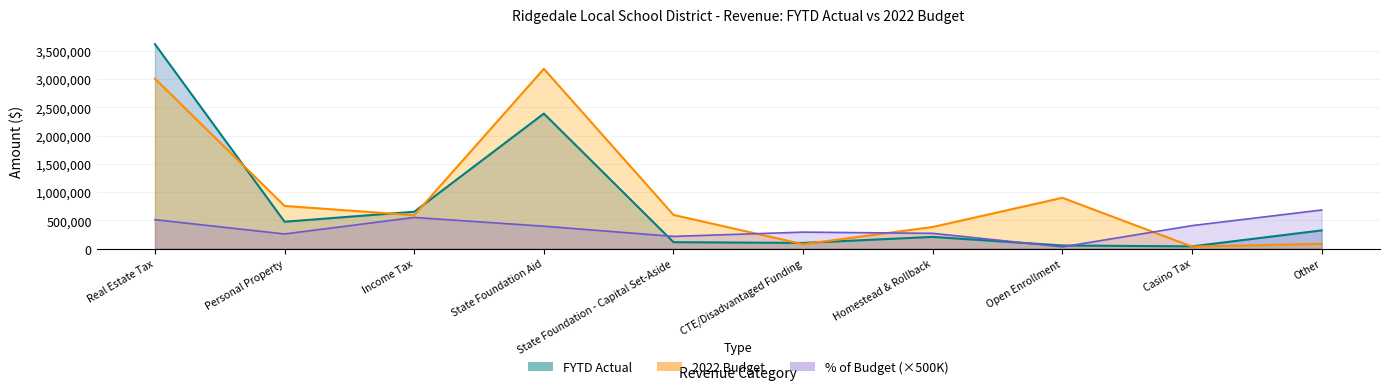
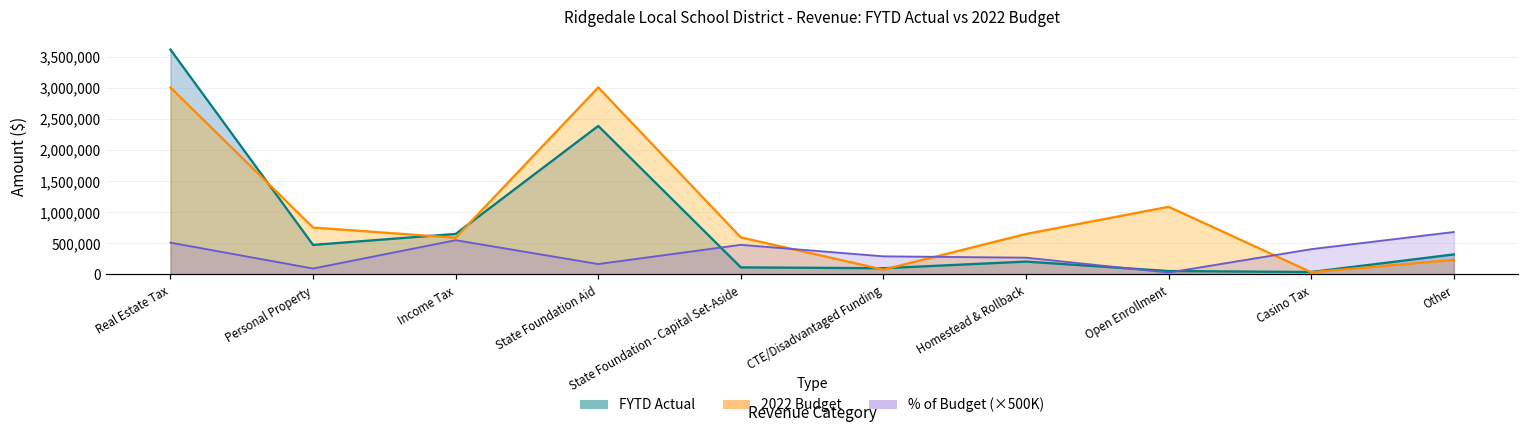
  {
    "2022 Budget": {
      "Real Estate Tax": "3,000,000",
      "Personal Property": "800,000",
-     "State Foundation Aid": "3,200,000",
+     "State Foundation Aid": "3,000,000",
      "State Foundation - Capital Set-Aside": "600,000",
-     "Homestead & Rollback": "400,000",
-     "Open Enrollment": "900,000",
-     "Other": "100,000"
+     "Homestead & Rollback": "700,000",
+     "Open Enrollment": "1,100,000",
+     "Other": "200,000"
    },
    "% of Budget (×500K)": {
      "Real Estate Tax": "500,000",
-     "Personal Property": "300,000",
-     "State Foundation Aid": "400,000",
-     "State Foundation - Capital Set-Aside": "200,000",
+     "Personal Property": "100,000",
+     "State Foundation Aid": "200,000",
+     "State Foundation - Capital Set-Aside": "500,000",
      "CTE/Disadvantaged Funding": "300,000",
      "Homestead & Rollback": "300,000",
      "Casino Tax": "400,000",
      "Other": "700,000"
    }
  }
